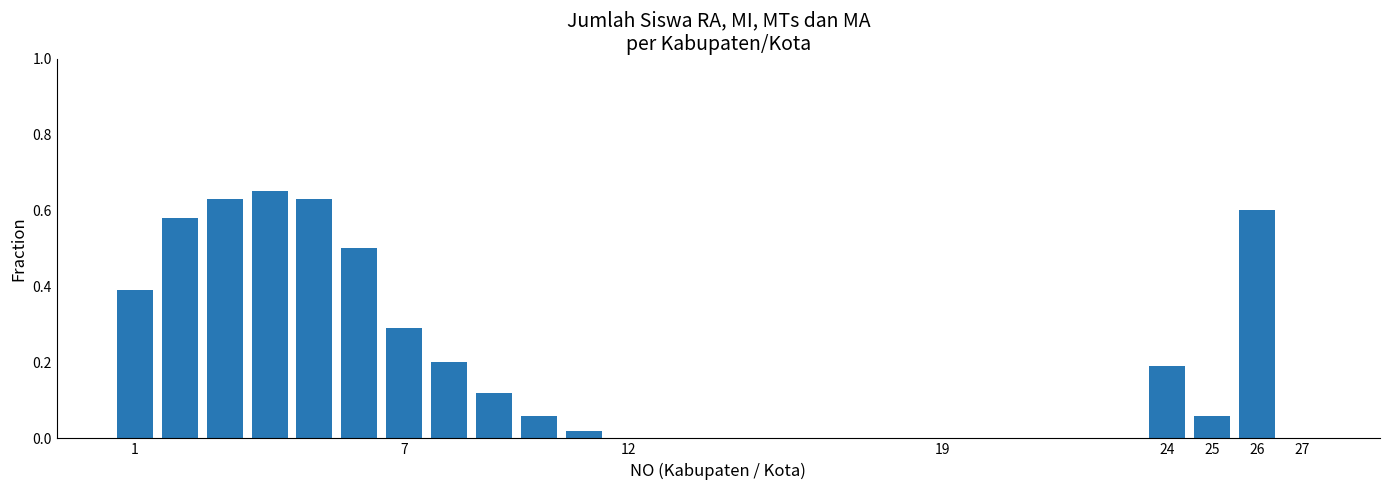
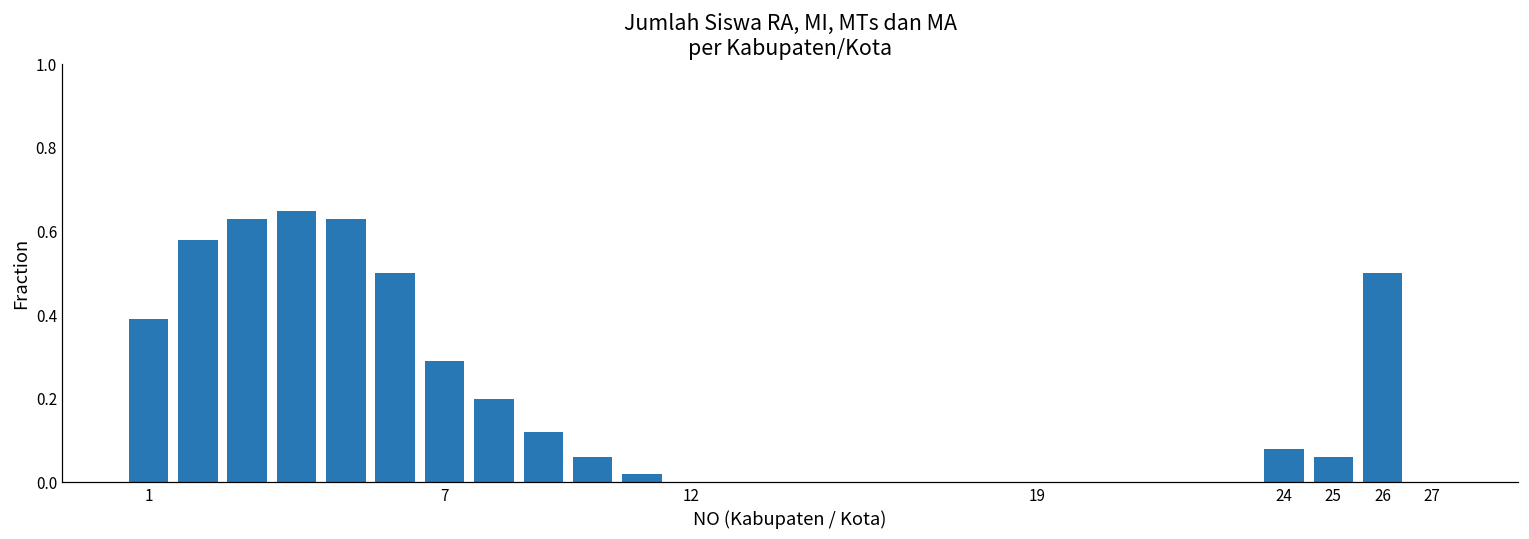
  {
    "1": 0.39,
    "7": 0.29,
    "12": 0.00,
    "19": 0.00,
-   "24": 0.19,
+   "24": 0.08,
    "25": 0.06,
-   "26": 0.6,
+   "26": 0.5,
    "27": 0.00
  }
